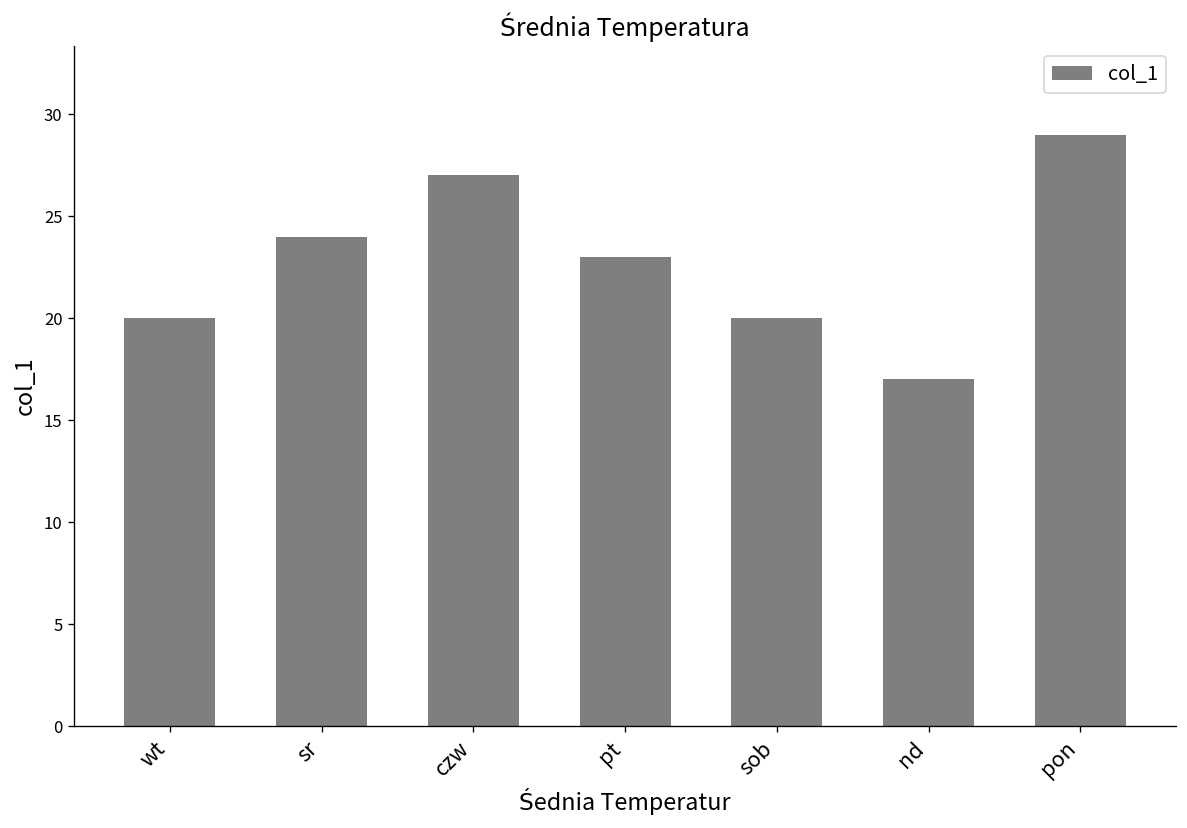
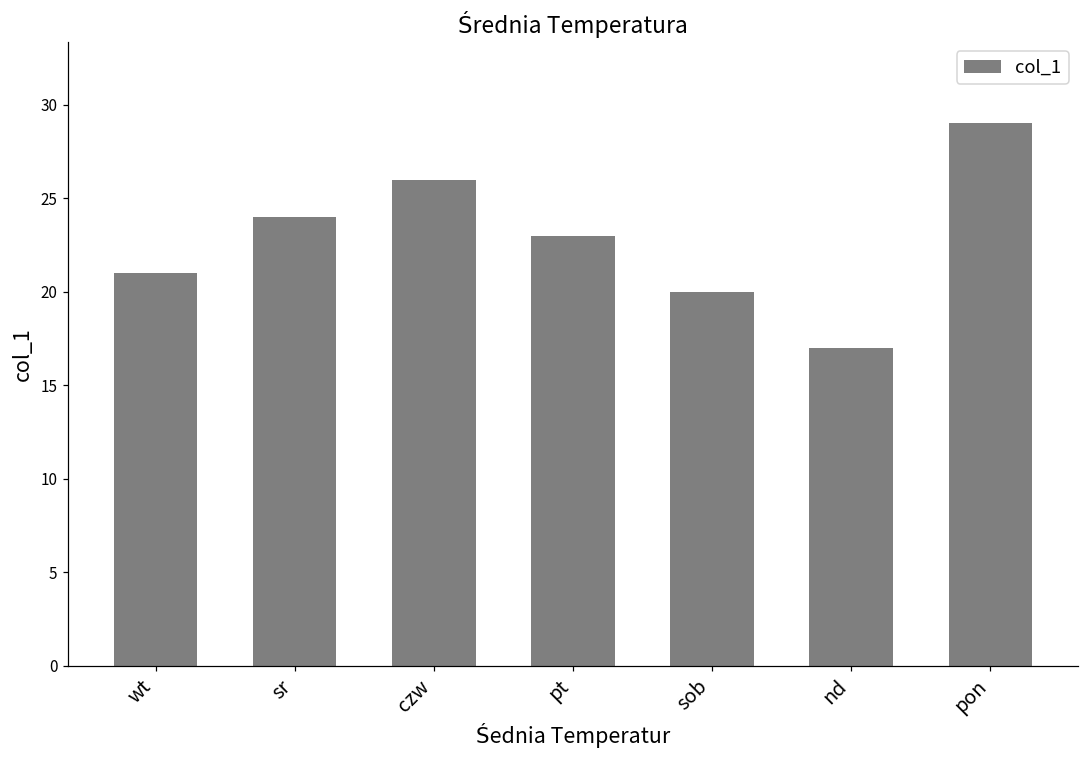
  {
-   "wt": 20,
+   "wt": 21,
    "sr": 24,
-   "czw": 27,
+   "czw": 26,
    "pt": 23,
    "sob": 20,
    "nd": 17,
    "pon": 29
  }
